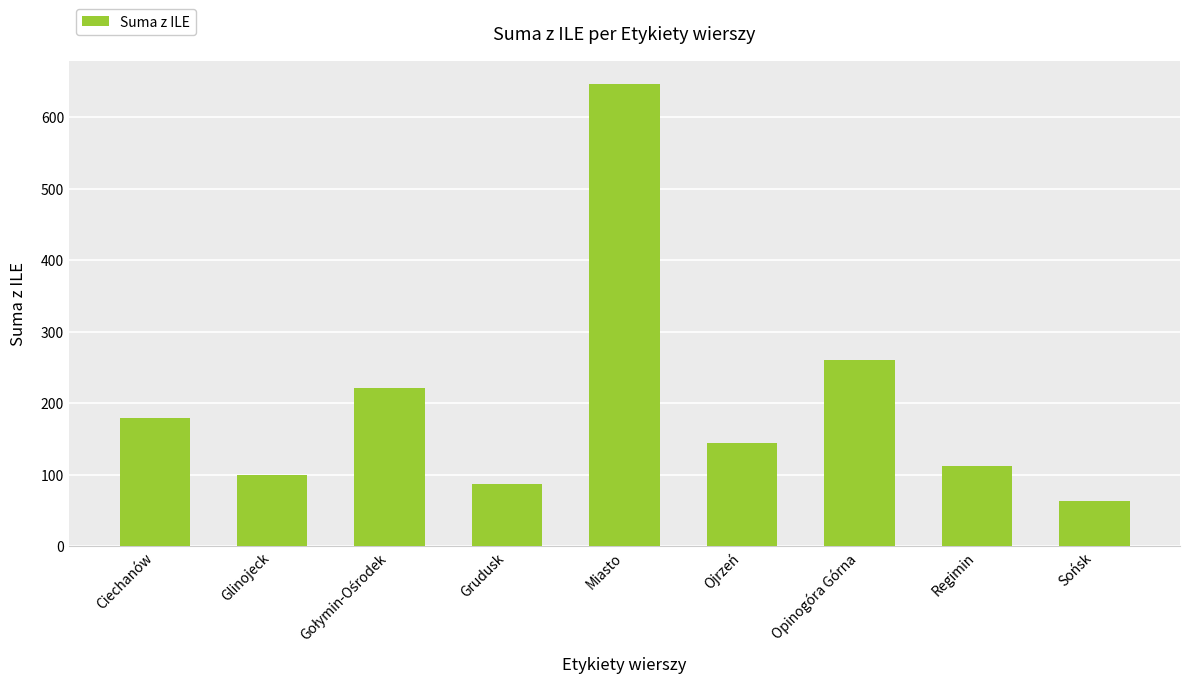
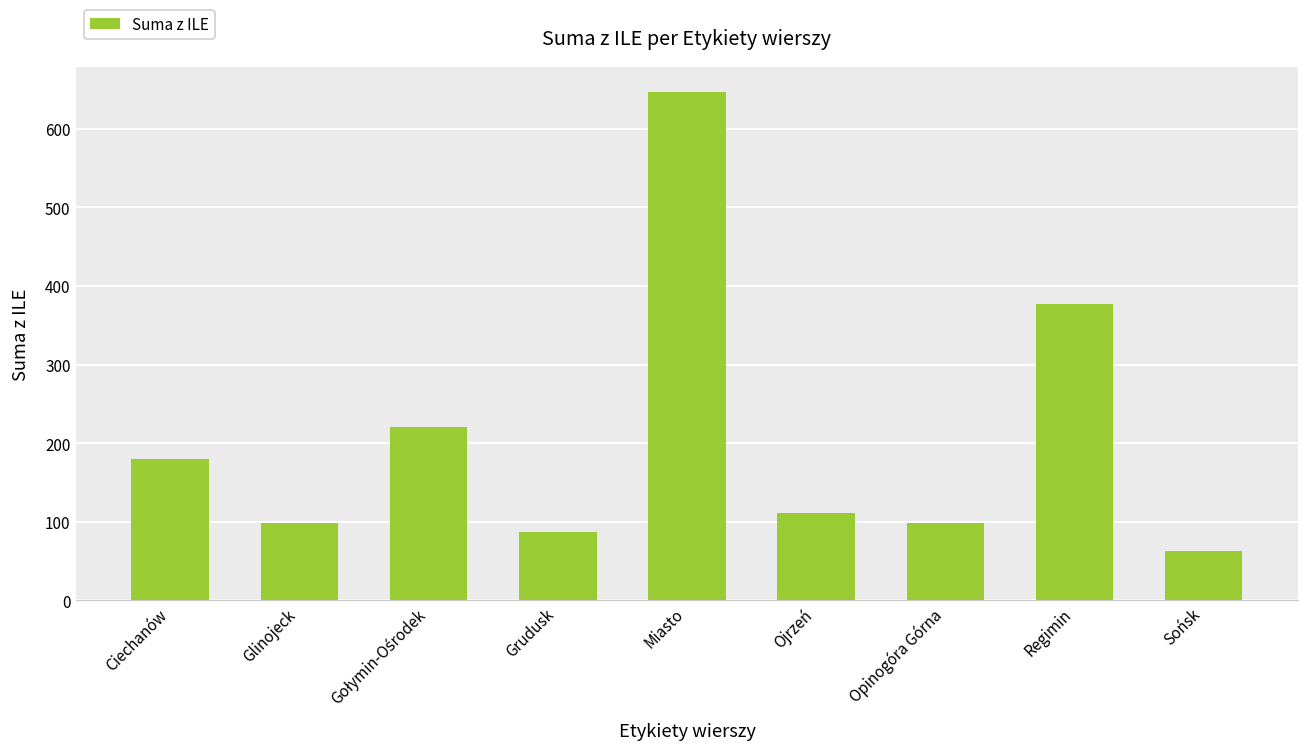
  {
    "Ciechanów": 180,
    "Glinojeck": 100,
    "Gołymin-Ośrodek": 220,
    "Grudusk": 90,
    "Miasto": 650,
-   "Ojrzeń": 150,
-   "Opinogóra Górna": 260,
-   "Regimin": 110,
+   "Ojrzeń": 110,
+   "Opinogóra Górna": 100,
+   "Regimin": 380,
    "Sońsk": 60
  }
